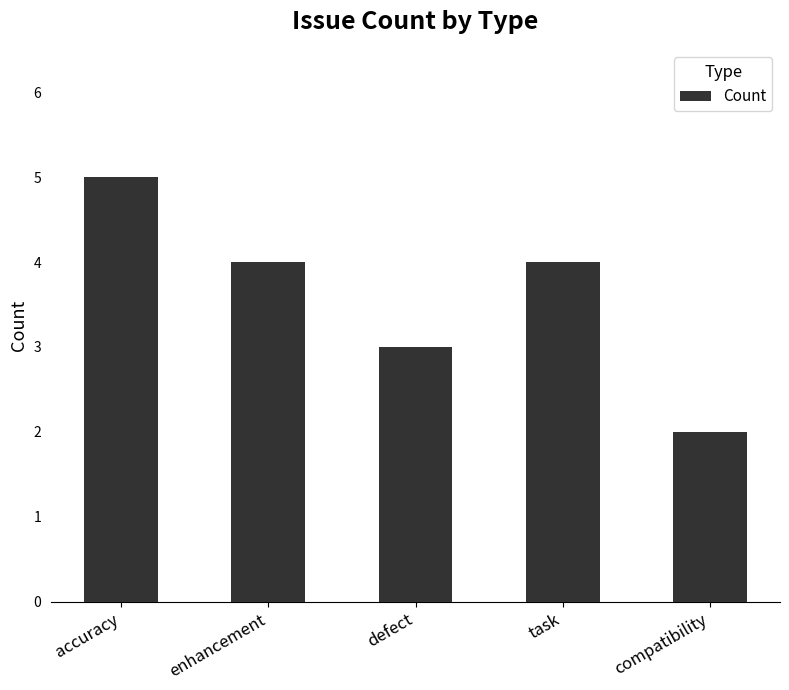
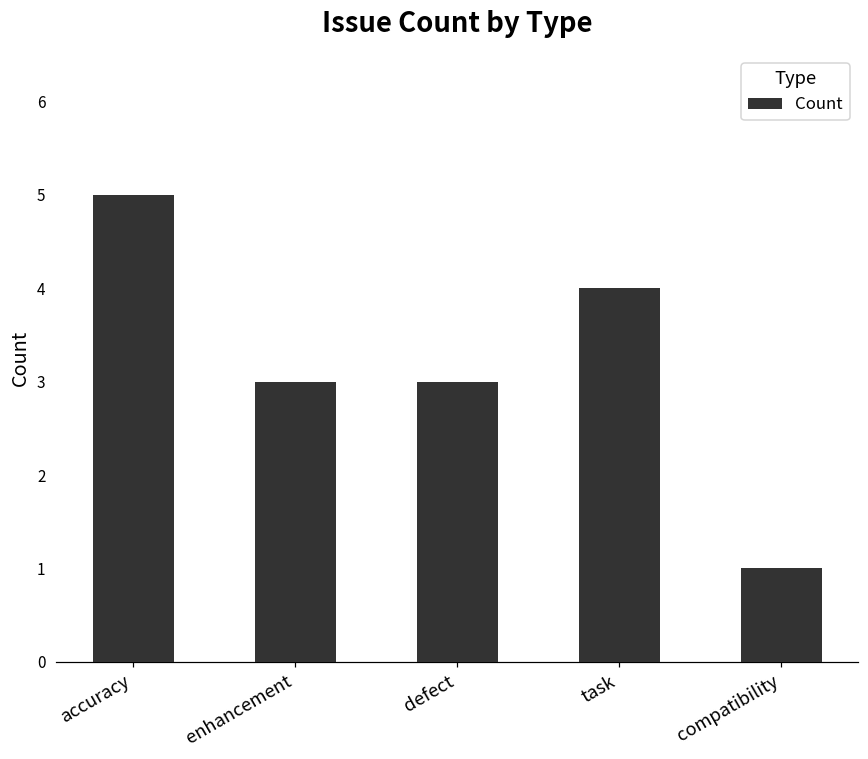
  {
    "accuracy": 5,
-   "enhancement": 4,
+   "enhancement": 3,
    "defect": 3,
    "task": 4,
-   "compatibility": 2
+   "compatibility": 1
  }
